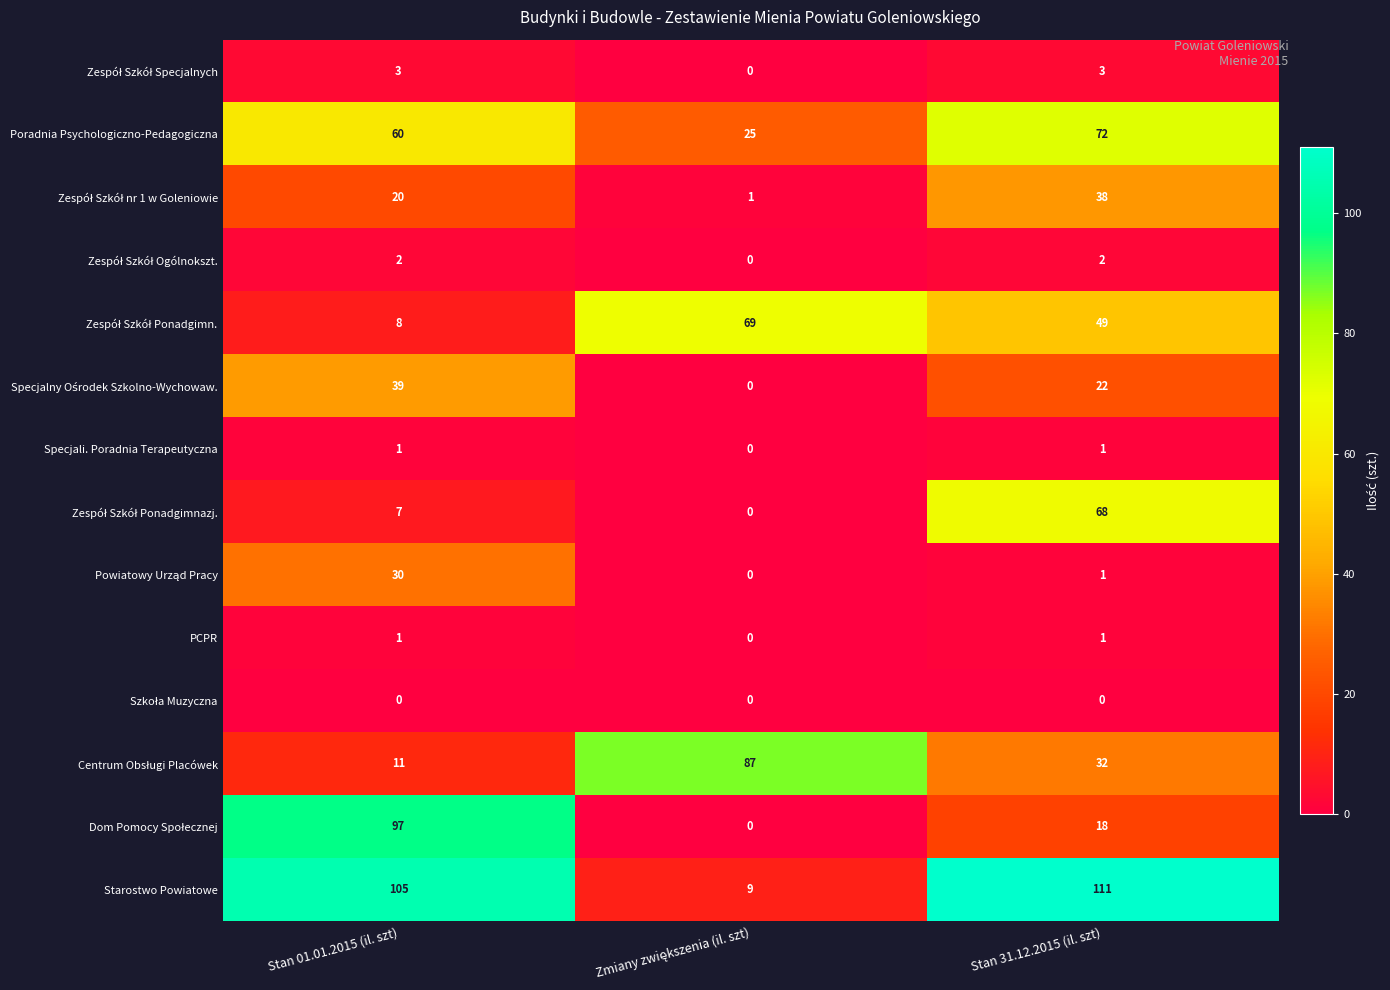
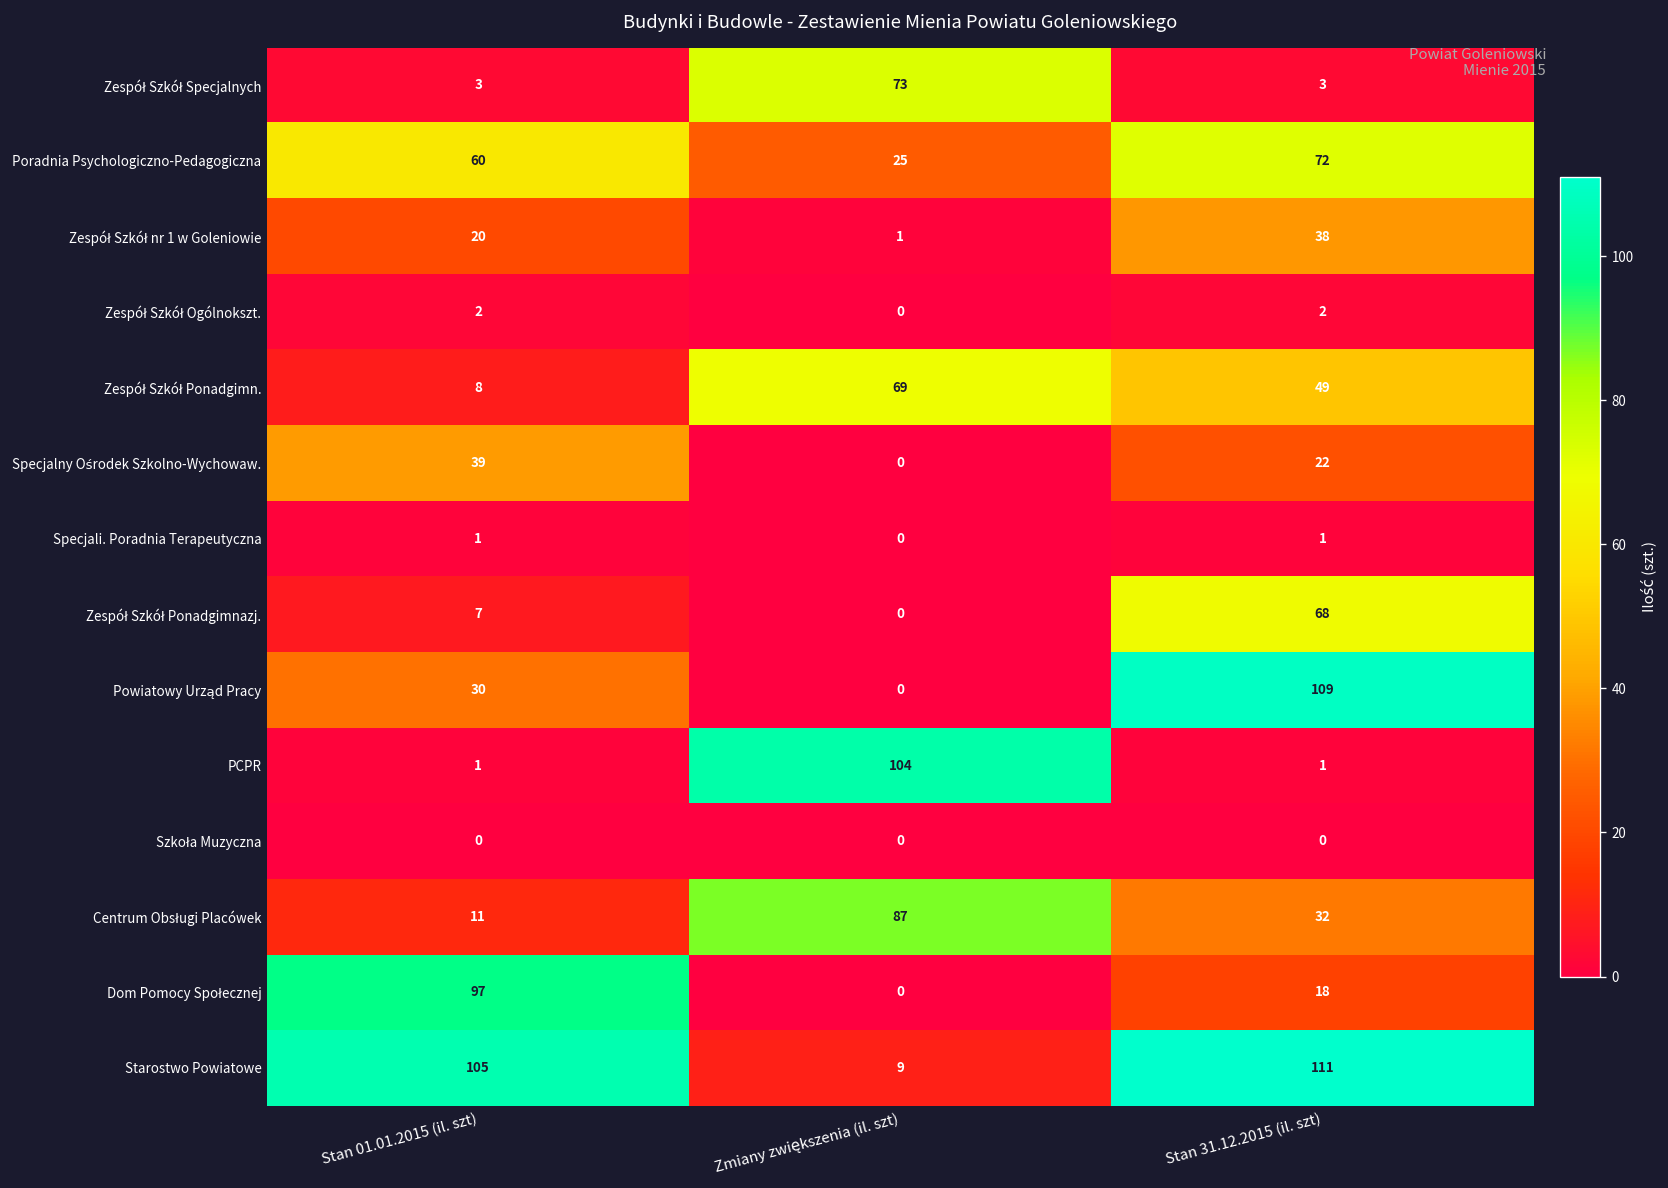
  {
    "Zespół Szkół Specjalnych": {
      "Stan 01.01.2015 (il. szt)": 3,
-     "Zmiany zwiększenia (il. szt)": 0
+     "Zmiany zwiększenia (il. szt)": 73
    },
    "Poradnia Psychologiczno-Pedagogiczna": {
      "Stan 01.01.2015 (il. szt)": 60,
      "Zmiany zwiększenia (il. szt)": 25,
      "Stan 31.12.2015 (il. szt)": 72
    },
    "Zespół Szkół nr 1 w Goleniowie": {
      "Stan 01.01.2015 (il. szt)": 20,
      "Zmiany zwiększenia (il. szt)": 1,
      "Stan 31.12.2015 (il. szt)": 38
    },
    "Zespół Szkół Ogólnokszt.": {
      "Stan 01.01.2015 (il. szt)": 2,
      "Zmiany zwiększenia (il. szt)": 0,
      "Stan 31.12.2015 (il. szt)": 2
    },
    "Zespół Szkół Ponadgimn.": {
      "Stan 01.01.2015 (il. szt)": 8,
      "Zmiany zwiększenia (il. szt)": 69,
      "Stan 31.12.2015 (il. szt)": 49
    },
    "Specjalny Ośrodek Szkolno-Wychowaw.": {
      "Stan 01.01.2015 (il. szt)": 39,
      "Zmiany zwiększenia (il. szt)": 0,
      "Stan 31.12.2015 (il. szt)": 22
    },
    "Specjali. Poradnia Terapeutyczna": {
      "Stan 01.01.2015 (il. szt)": 1,
      "Zmiany zwiększenia (il. szt)": 0,
      "Stan 31.12.2015 (il. szt)": 1
    },
    "Zespół Szkół Ponadgimnazj.": {
      "Stan 01.01.2015 (il. szt)": 7,
      "Zmiany zwiększenia (il. szt)": 0,
      "Stan 31.12.2015 (il. szt)": 68
    },
    "Powiatowy Urząd Pracy": {
      "Stan 01.01.2015 (il. szt)": 30,
      "Zmiany zwiększenia (il. szt)": 0,
-     "Stan 31.12.2015 (il. szt)": 1
+     "Stan 31.12.2015 (il. szt)": 109
    },
    "PCPR": {
      "Stan 01.01.2015 (il. szt)": 1,
-     "Zmiany zwiększenia (il. szt)": 0,
+     "Zmiany zwiększenia (il. szt)": 104,
      "Stan 31.12.2015 (il. szt)": 1
    },
    "Szkoła Muzyczna": {
      "Stan 01.01.2015 (il. szt)": 0,
      "Zmiany zwiększenia (il. szt)": 0,
      "Stan 31.12.2015 (il. szt)": 0
    },
    "Centrum Obsługi Placówek": {
      "Stan 01.01.2015 (il. szt)": 11,
      "Zmiany zwiększenia (il. szt)": 87,
      "Stan 31.12.2015 (il. szt)": 32
    },
    "Dom Pomocy Społecznej": {
      "Stan 01.01.2015 (il. szt)": 97,
      "Zmiany zwiększenia (il. szt)": 0,
      "Stan 31.12.2015 (il. szt)": 18
    },
    "Starostwo Powiatowe": {
      "Stan 01.01.2015 (il. szt)": 105,
      "Zmiany zwiększenia (il. szt)": 9,
      "Stan 31.12.2015 (il. szt)": 111
    }
  }
